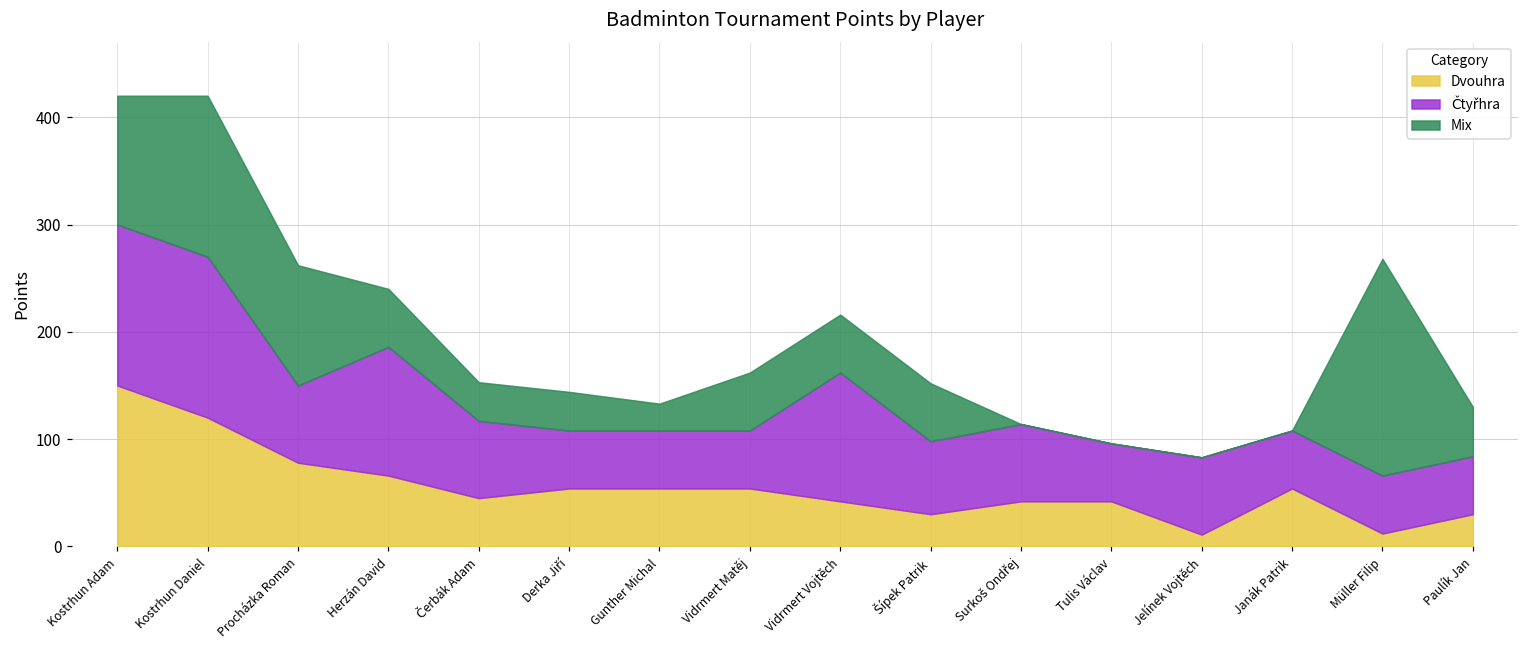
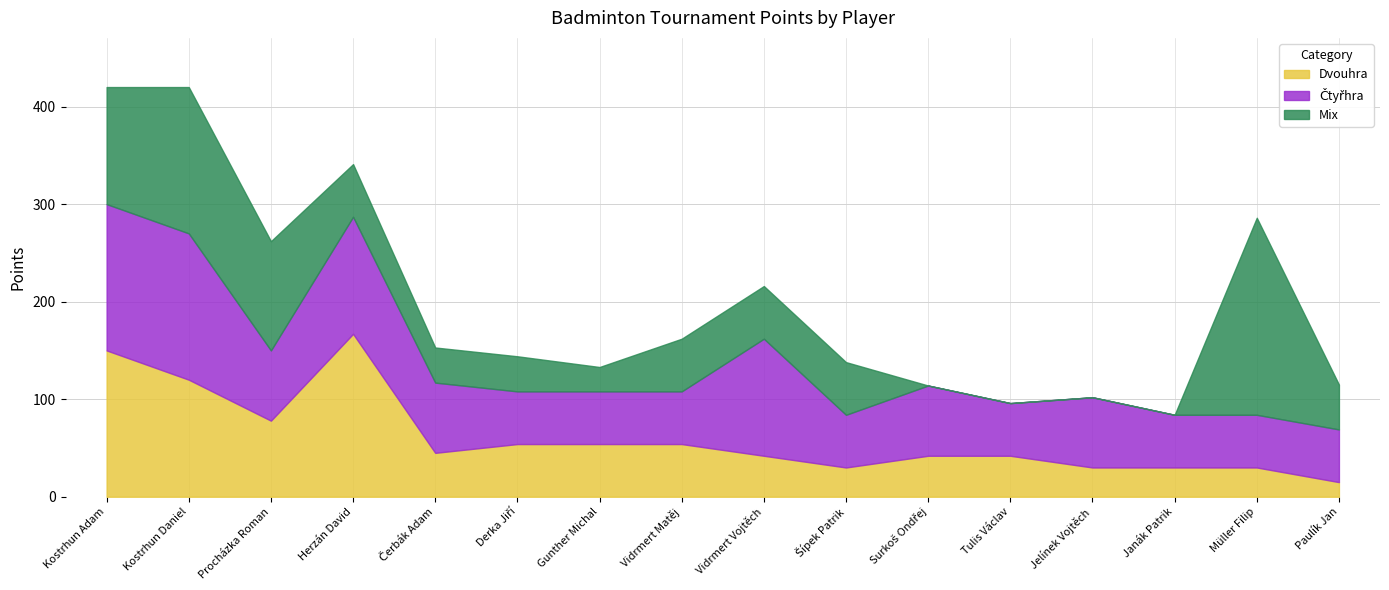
  {
    "Dvouhra": {
      "Kostrhun Adam": 150,
      "Kostrhun Daniel": 120,
      "Procházka Roman": 80,
-     "Herzán David": 70,
+     "Herzán David": 170,
      "Čerbák Adam": 50,
      "Derka Jiří": 50,
      "Gunther Michal": 50,
      "Vidrmert Matěj": 50,
      "Vidrmert Vojtěch": 40,
      "Šípek Patrik": 30,
      "Surkoš Ondřej": 40,
      "Tulis Václav": 40,
-     "Jelínek Vojtěch": 10,
-     "Janák Patrik": 50,
-     "Müller Filip": 10,
-     "Paulík Jan": 30
+     "Jelínek Vojtěch": 30,
+     "Janák Patrik": 30,
+     "Müller Filip": 30,
+     "Paulík Jan": 20
    },
    "Čtyřhra": {
      "Kostrhun Adam": 150,
      "Kostrhun Daniel": 150,
      "Procházka Roman": 70,
      "Herzán David": 120,
      "Čerbák Adam": 70,
      "Derka Jiří": 50,
      "Gunther Michal": 50,
      "Vidrmert Matěj": 50,
      "Vidrmert Vojtěch": 120,
-     "Šípek Patrik": 70,
+     "Šípek Patrik": 50,
      "Müller Filip": 50,
      "Paulík Jan": 50
    },
    "Mix": {
      "Kostrhun Adam": 120,
      "Kostrhun Daniel": 150,
      "Procházka Roman": 110,
      "Herzán David": 50,
      "Čerbák Adam": 40,
      "Derka Jiří": 40,
      "Gunther Michal": 30,
      "Vidrmert Matěj": 50,
      "Vidrmert Vojtěch": 50,
      "Šípek Patrik": 50,
      "Müller Filip": 200,
      "Paulík Jan": 50
    }
  }
